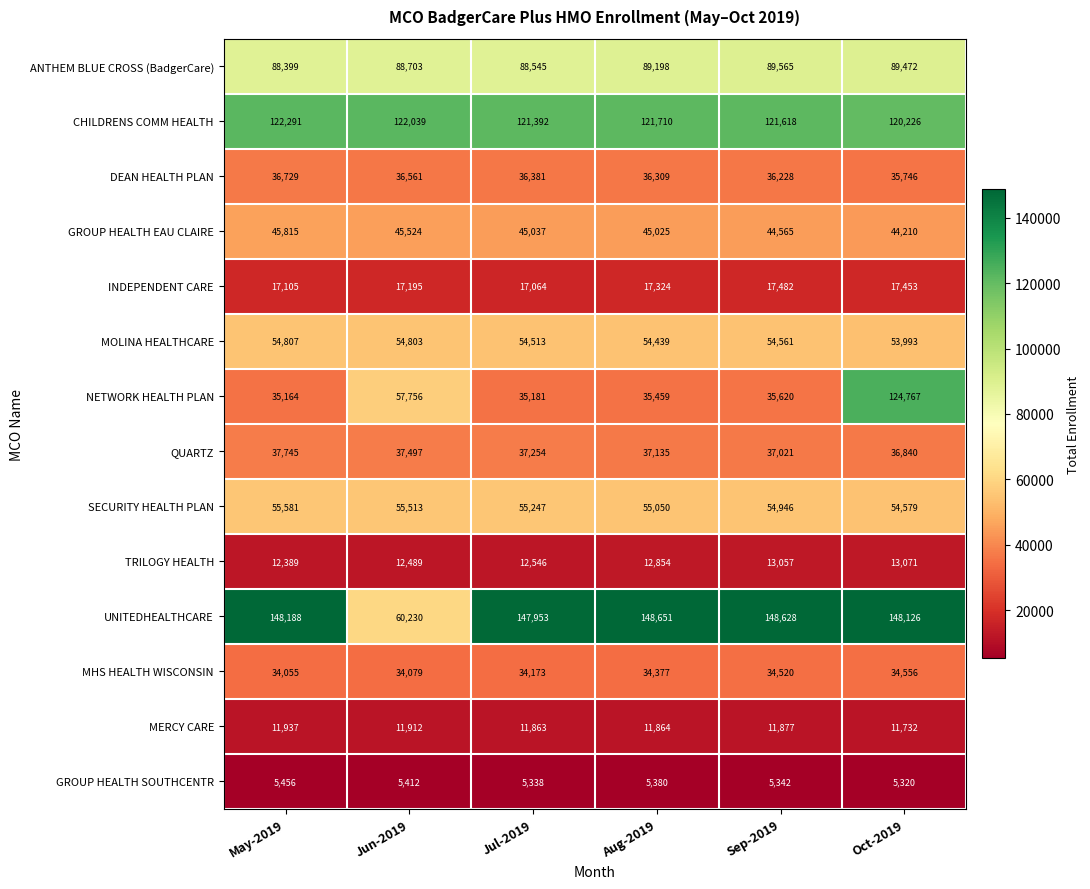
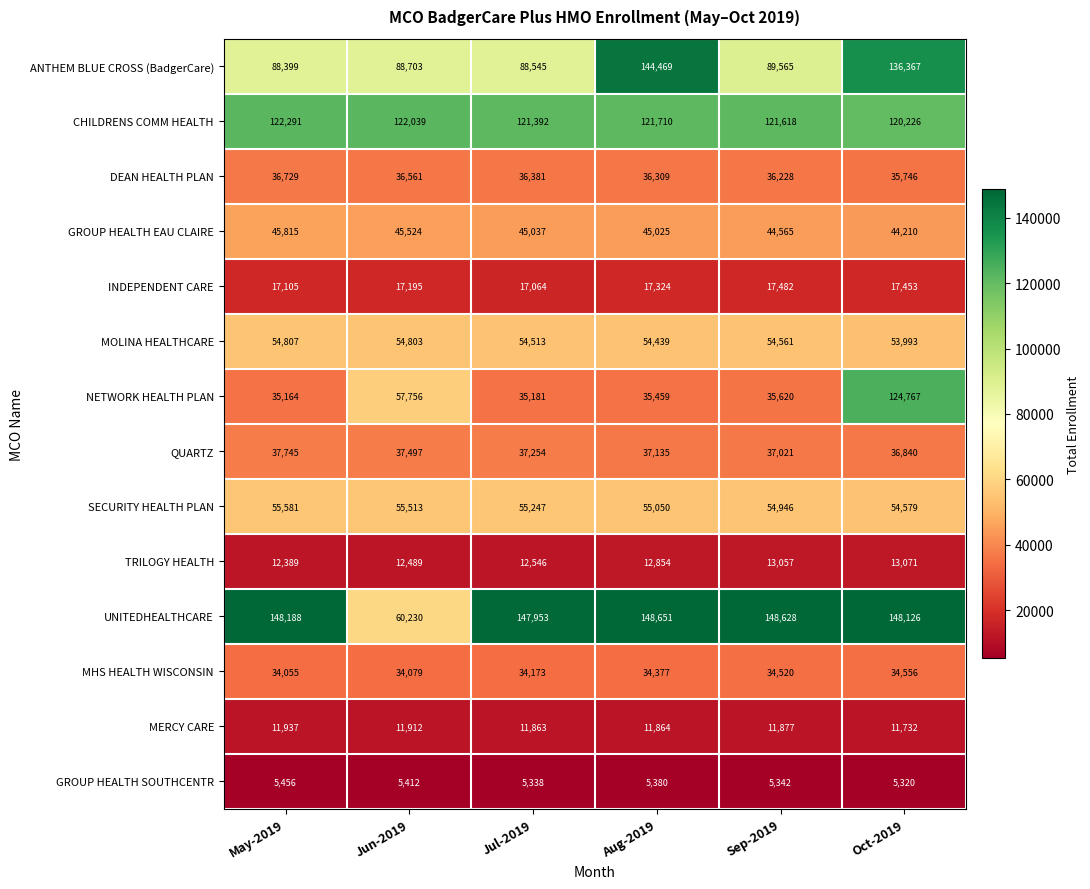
  {
    "ANTHEM BLUE CROSS (BadgerCare)": {
      "May-2019": "88,399",
      "Jun-2019": "88,703",
      "Jul-2019": "88,545",
-     "Aug-2019": "89,198",
+     "Aug-2019": "144,469",
      "Sep-2019": "89,565",
-     "Oct-2019": "89,472"
+     "Oct-2019": "136,367"
    },
    "CHILDRENS COMM HEALTH": {
      "May-2019": "122,291",
      "Jun-2019": "122,039",
      "Jul-2019": "121,392",
      "Aug-2019": "121,710",
      "Sep-2019": "121,618",
      "Oct-2019": "120,226"
    },
    "DEAN HEALTH PLAN": {
      "May-2019": "36,729",
      "Jun-2019": "36,561",
      "Jul-2019": "36,381",
      "Aug-2019": "36,309",
      "Sep-2019": "36,228",
      "Oct-2019": "35,746"
    },
    "GROUP HEALTH EAU CLAIRE": {
      "May-2019": "45,815",
      "Jun-2019": "45,524",
      "Jul-2019": "45,037",
      "Aug-2019": "45,025",
      "Sep-2019": "44,565",
      "Oct-2019": "44,210"
    },
    "INDEPENDENT CARE": {
      "May-2019": "17,105",
      "Jun-2019": "17,195",
      "Jul-2019": "17,064",
      "Aug-2019": "17,324",
      "Sep-2019": "17,482",
      "Oct-2019": "17,453"
    },
    "MOLINA HEALTHCARE": {
      "May-2019": "54,807",
      "Jun-2019": "54,803",
      "Jul-2019": "54,513",
      "Aug-2019": "54,439",
      "Sep-2019": "54,561",
      "Oct-2019": "53,993"
    },
    "NETWORK HEALTH PLAN": {
      "May-2019": "35,164",
      "Jun-2019": "57,756",
      "Jul-2019": "35,181",
      "Aug-2019": "35,459",
      "Sep-2019": "35,620",
      "Oct-2019": "124,767"
    },
    "QUARTZ": {
      "May-2019": "37,745",
      "Jun-2019": "37,497",
      "Jul-2019": "37,254",
      "Aug-2019": "37,135",
      "Sep-2019": "37,021",
      "Oct-2019": "36,840"
    },
    "SECURITY HEALTH PLAN": {
      "May-2019": "55,581",
      "Jun-2019": "55,513",
      "Jul-2019": "55,247",
      "Aug-2019": "55,050",
      "Sep-2019": "54,946",
      "Oct-2019": "54,579"
    },
    "TRILOGY HEALTH": {
      "May-2019": "12,389",
      "Jun-2019": "12,489",
      "Jul-2019": "12,546",
      "Aug-2019": "12,854",
      "Sep-2019": "13,057",
      "Oct-2019": "13,071"
    },
    "UNITEDHEALTHCARE": {
      "May-2019": "148,188",
      "Jun-2019": "60,230",
      "Jul-2019": "147,953",
      "Aug-2019": "148,651",
      "Sep-2019": "148,628",
      "Oct-2019": "148,126"
    },
    "MHS HEALTH WISCONSIN": {
      "May-2019": "34,055",
      "Jun-2019": "34,079",
      "Jul-2019": "34,173",
      "Aug-2019": "34,377",
      "Sep-2019": "34,520",
      "Oct-2019": "34,556"
    },
    "MERCY CARE": {
      "May-2019": "11,937",
      "Jun-2019": "11,912",
      "Jul-2019": "11,863",
      "Aug-2019": "11,864",
      "Sep-2019": "11,877",
      "Oct-2019": "11,732"
    },
    "GROUP HEALTH SOUTHCENTR": {
      "May-2019": "5,456",
      "Jun-2019": "5,412",
      "Jul-2019": "5,338",
      "Aug-2019": "5,380",
      "Sep-2019": "5,342",
      "Oct-2019": "5,320"
    }
  }
